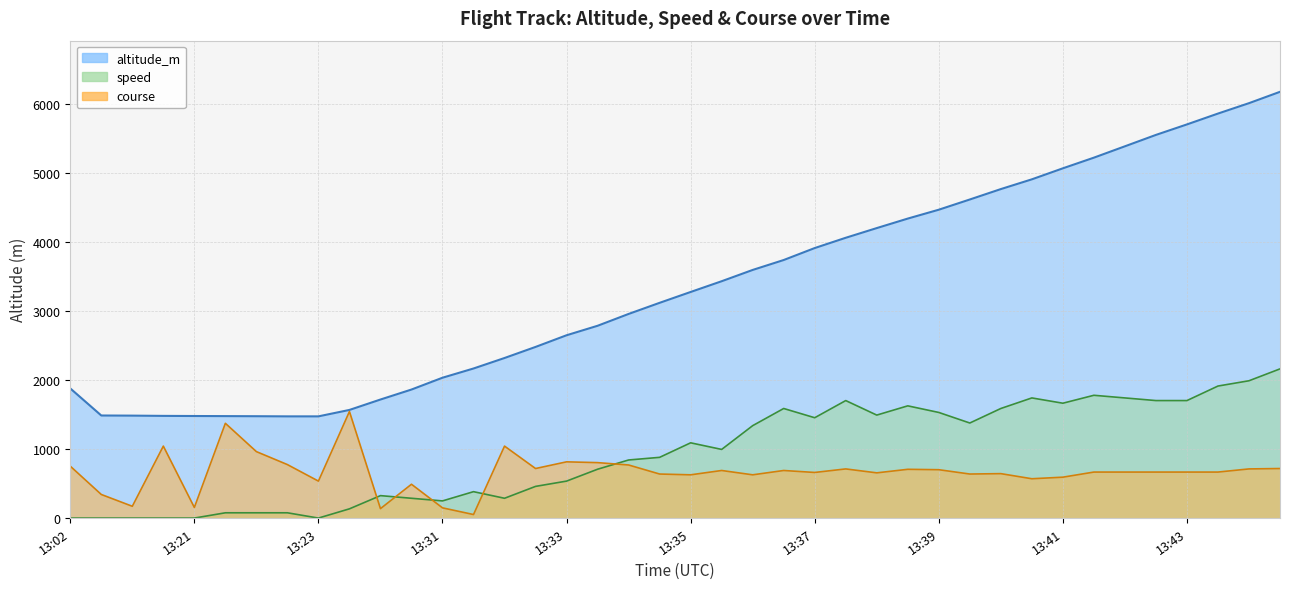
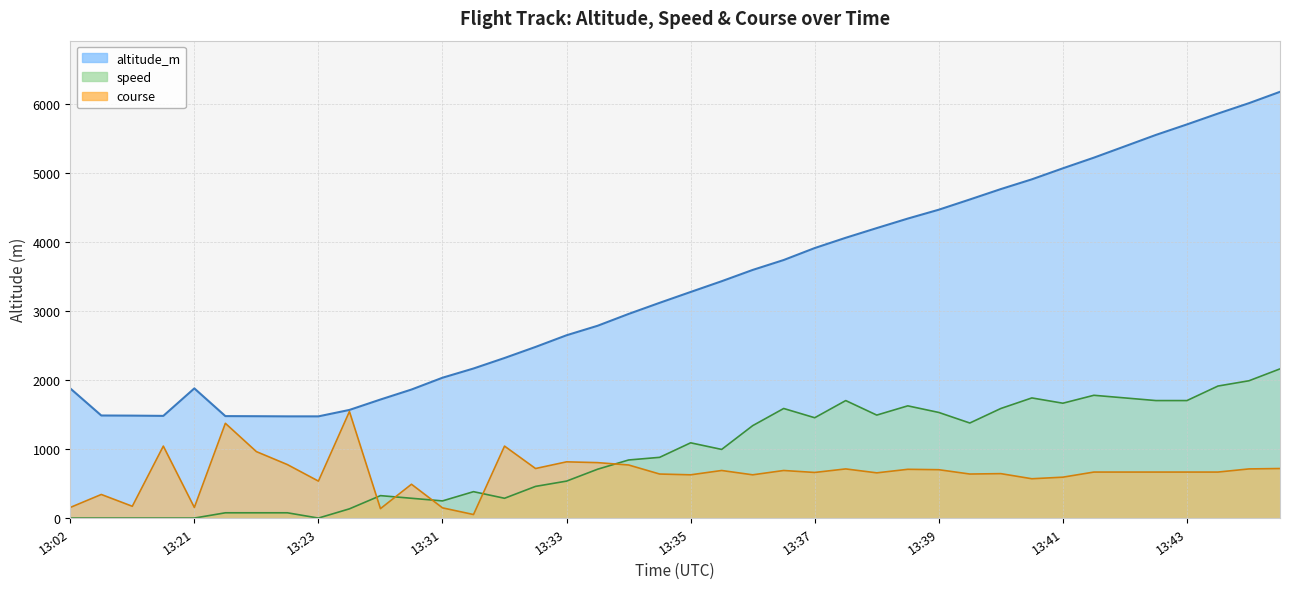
  {
    "altitude_m": {
      "13:02": 1900,
-     "13:21": 1500
+     "13:21": 1900
    },
    "speed": {
      "13:02": 0,
      "13:21": 0
    },
    "course": {
-     "13:02": 800,
+     "13:02": 200,
      "13:21": 200
    }
  }
